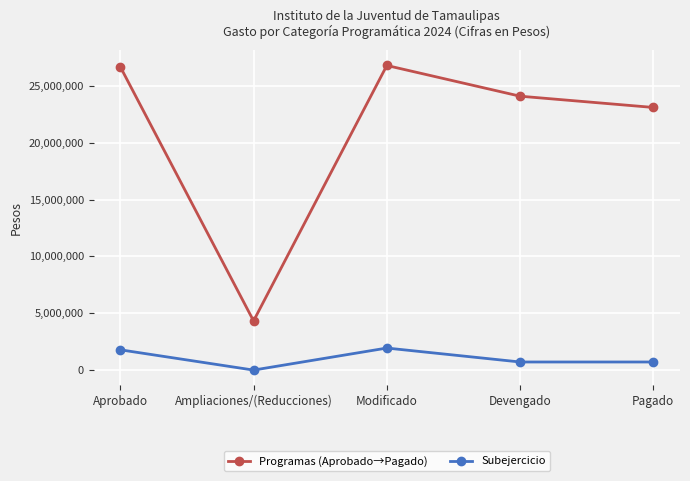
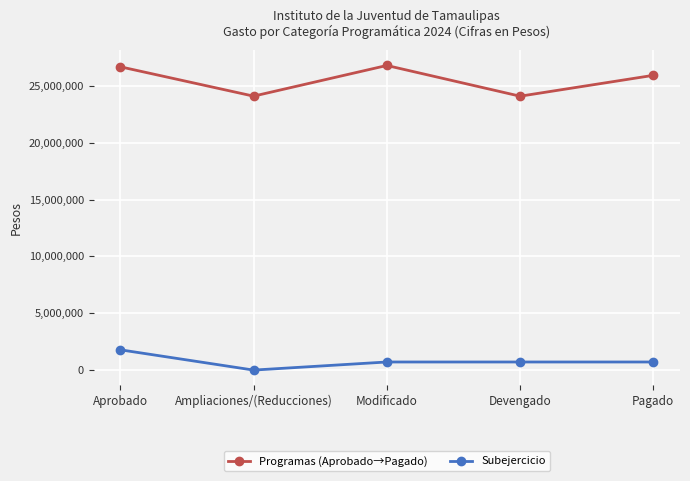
  {
    "Programas (Aprobado→Pagado)": {
      "Aprobado": "26,700,000",
-     "Ampliaciones/(Reducciones)": "4,300,000",
+     "Ampliaciones/(Reducciones)": "24,100,000",
      "Modificado": "26,800,000",
      "Devengado": "24,100,000",
-     "Pagado": "23,100,000"
+     "Pagado": "25,900,000"
    },
    "Subejercicio": {
      "Aprobado": "1,800,000",
      "Ampliaciones/(Reducciones)": "0",
-     "Modificado": "1,900,000",
+     "Modificado": "700,000",
      "Devengado": "700,000",
      "Pagado": "700,000"
    }
  }
